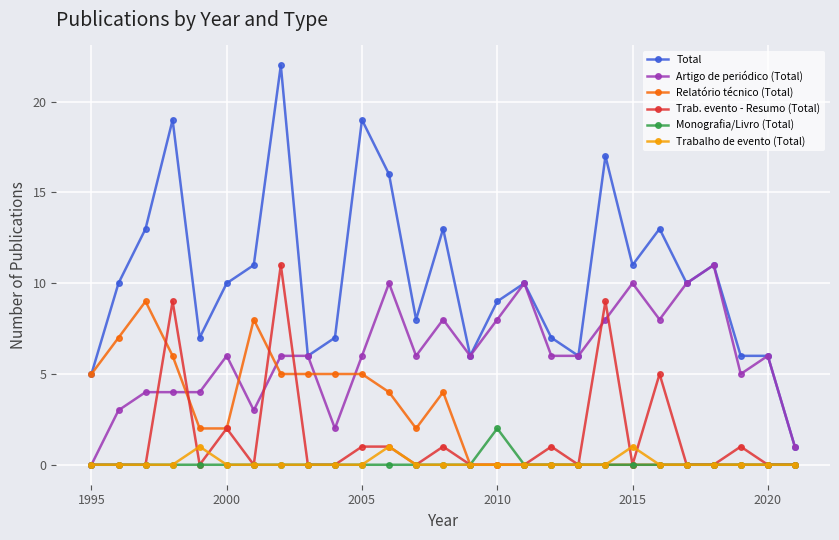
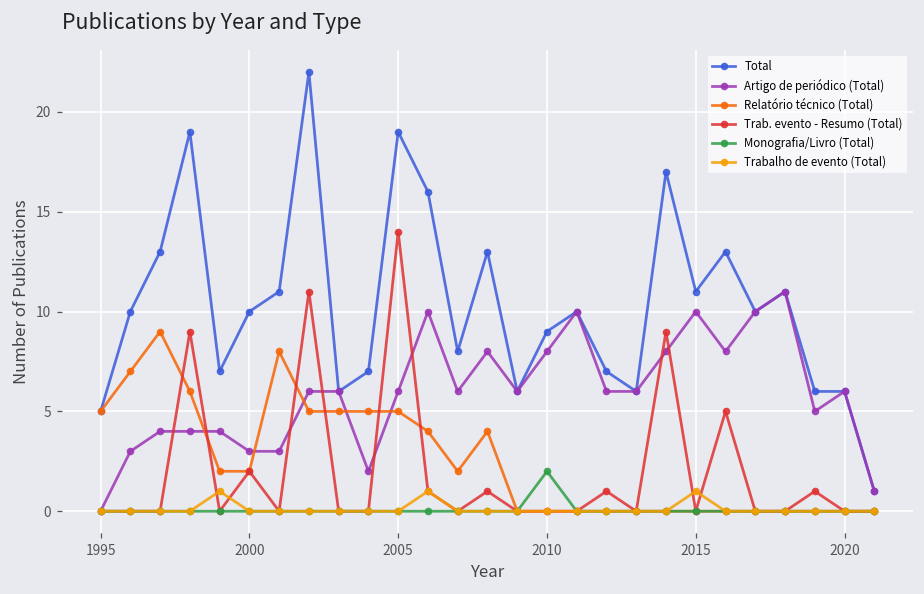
  {
    "Total": {
      "2000": 10,
      "2005": 19,
      "2010": 9,
      "2015": 11
    },
    "Artigo de periódico (Total)": {
-     "2000": 6,
+     "2000": 3,
      "2005": 6,
      "2010": 8,
      "2015": 10
    },
    "Trab. evento - Resumo (Total)": {
-     "2005": 1
+     "2005": 14
    },
    "Monografia/Livro (Total)": {
      "2010": 2
    }
  }
